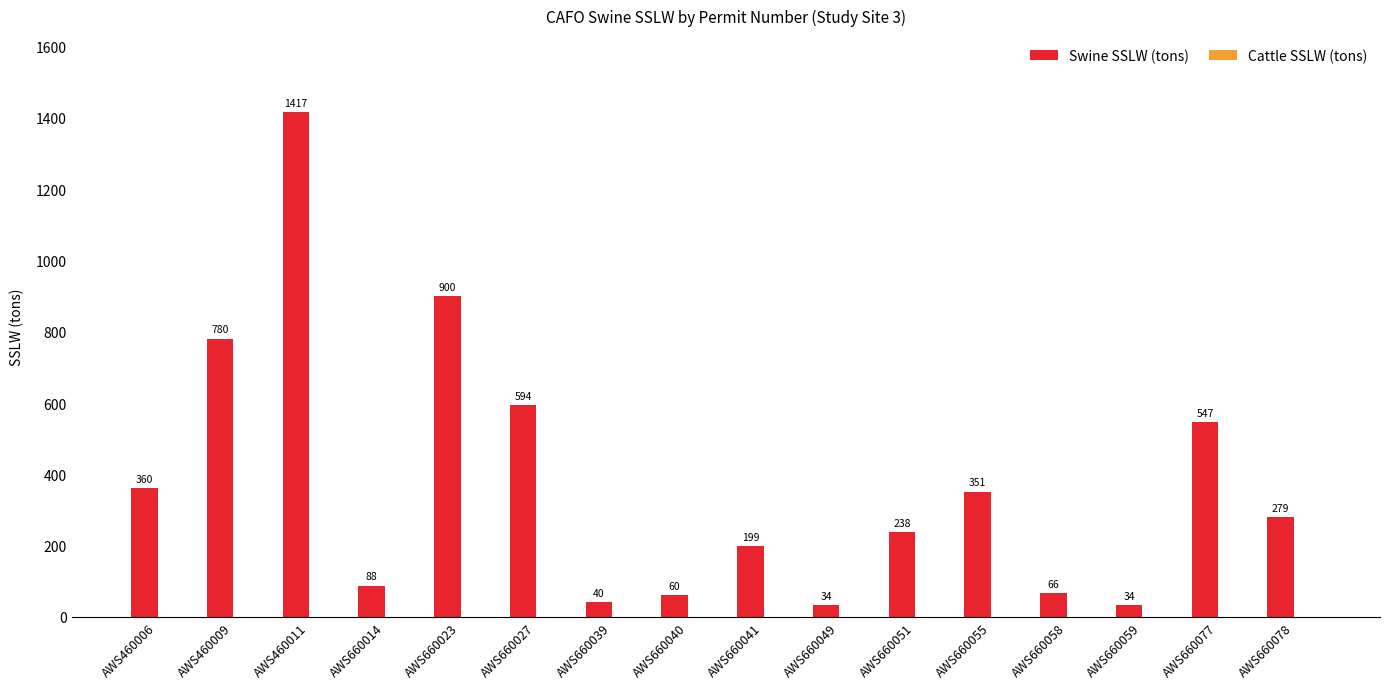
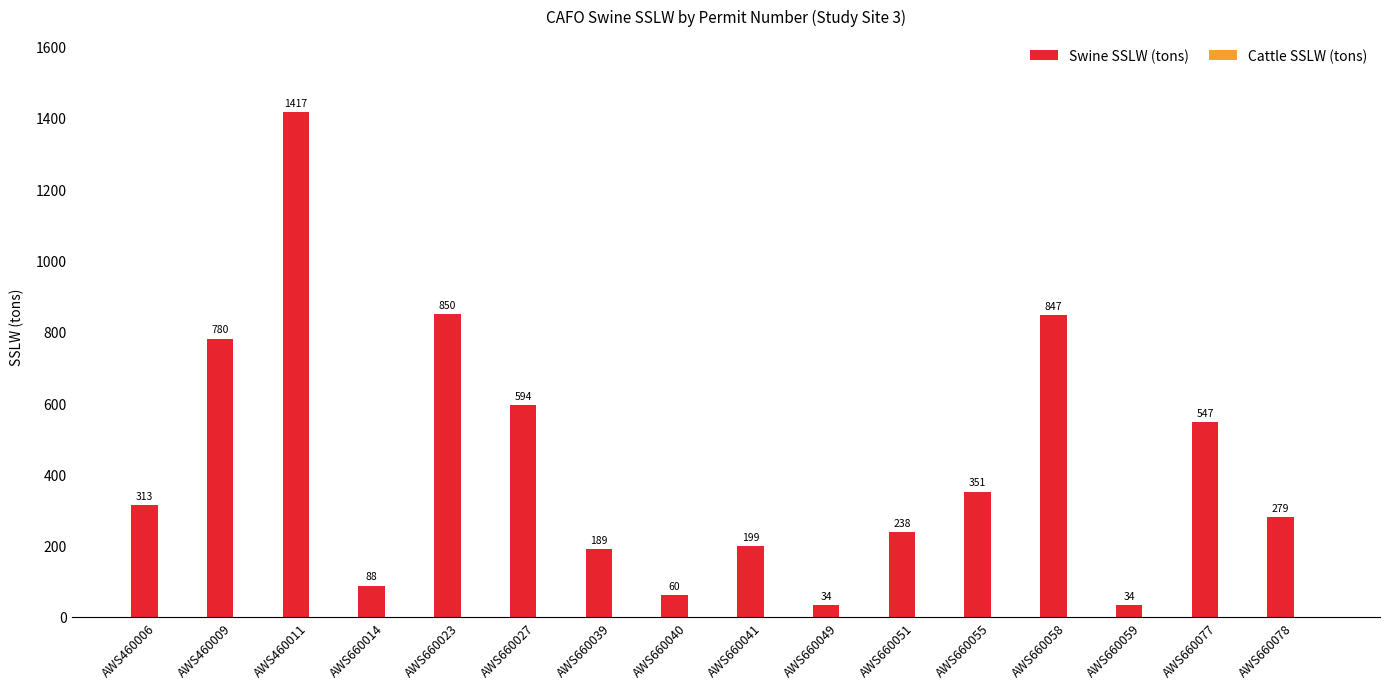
  {
    "Swine SSLW (tons)": {
-     "AWS460006": 360,
+     "AWS460006": 313,
      "AWS460009": 780,
      "AWS460011": 1417,
      "AWS660014": 88,
-     "AWS660023": 900,
+     "AWS660023": 850,
      "AWS660027": 594,
-     "AWS660039": 40,
+     "AWS660039": 189,
      "AWS660040": 60,
      "AWS660041": 199,
      "AWS660049": 34,
      "AWS660051": 238,
      "AWS660055": 351,
-     "AWS660058": 66,
+     "AWS660058": 847,
      "AWS660059": 34,
      "AWS660077": 547,
      "AWS660078": 279
    },
    "Cattle SSLW (tons)": {
      "AWS460006": 0,
      "AWS460009": 0,
      "AWS460011": 0,
      "AWS660014": 0,
      "AWS660023": 0,
      "AWS660027": 0,
      "AWS660039": 0,
      "AWS660040": 0,
      "AWS660041": 0,
      "AWS660049": 0,
      "AWS660051": 0,
      "AWS660055": 0,
      "AWS660058": 0,
      "AWS660059": 0,
      "AWS660077": 0,
      "AWS660078": 0
    }
  }
